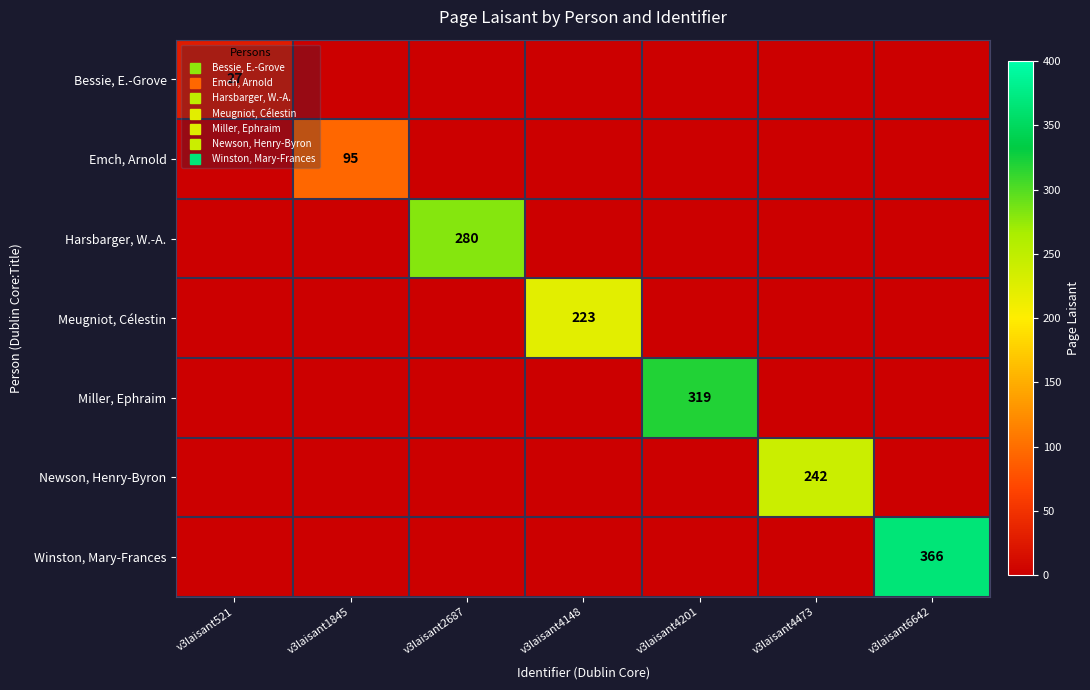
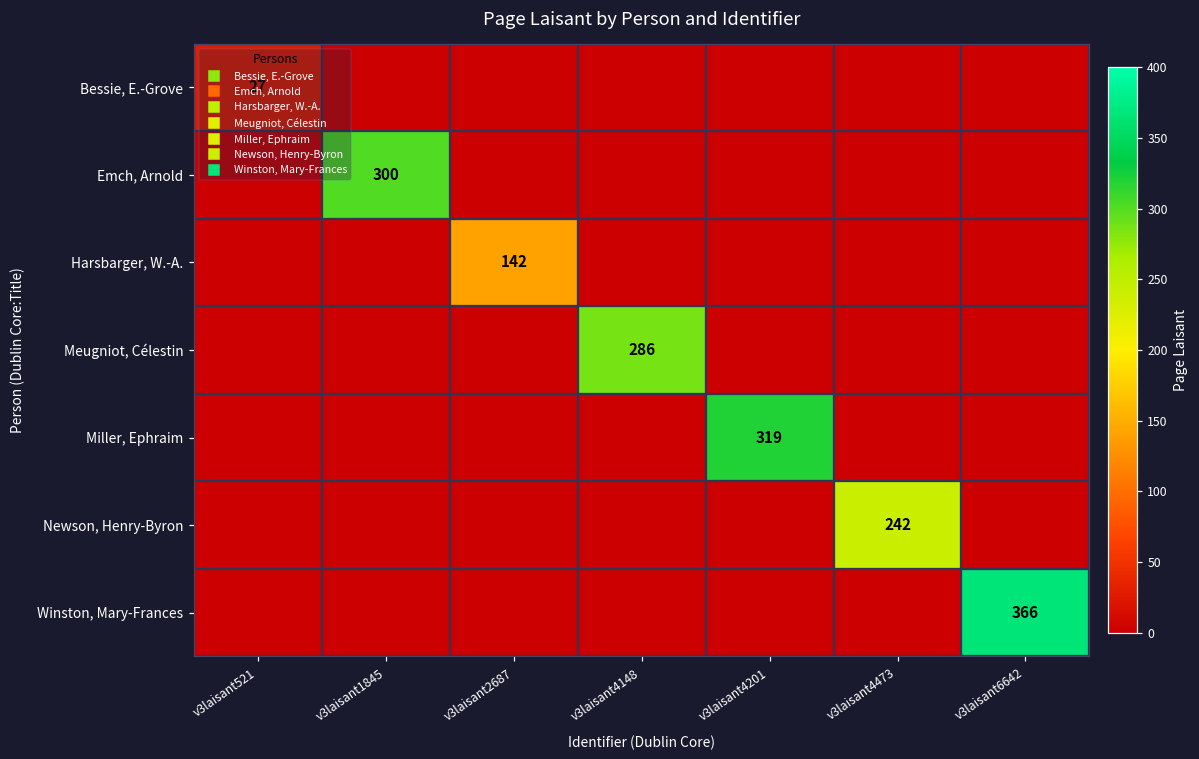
  {
    "Emch, Arnold": {
-     "v3laisant1845": 95
+     "v3laisant1845": 300
    },
    "Harsbarger, W.-A.": {
-     "v3laisant2687": 280
+     "v3laisant2687": 142
    },
    "Meugniot, Célestin": {
-     "v3laisant4148": 223
+     "v3laisant4148": 286
    },
    "Miller, Ephraim": {
      "v3laisant4201": 319
    },
    "Newson, Henry-Byron": {
      "v3laisant4473": 242
    },
    "Winston, Mary-Frances": {
      "v3laisant6642": 366
    }
  }
